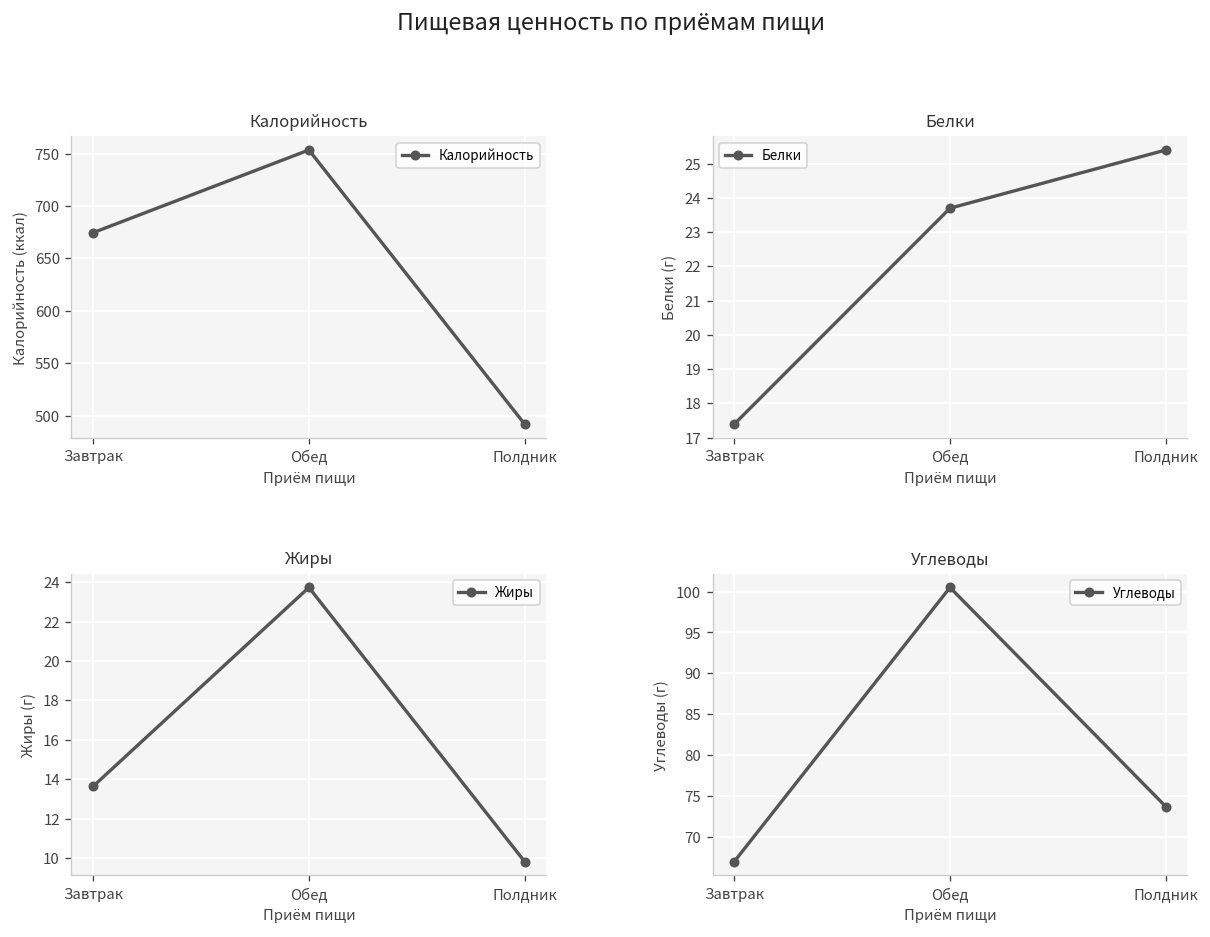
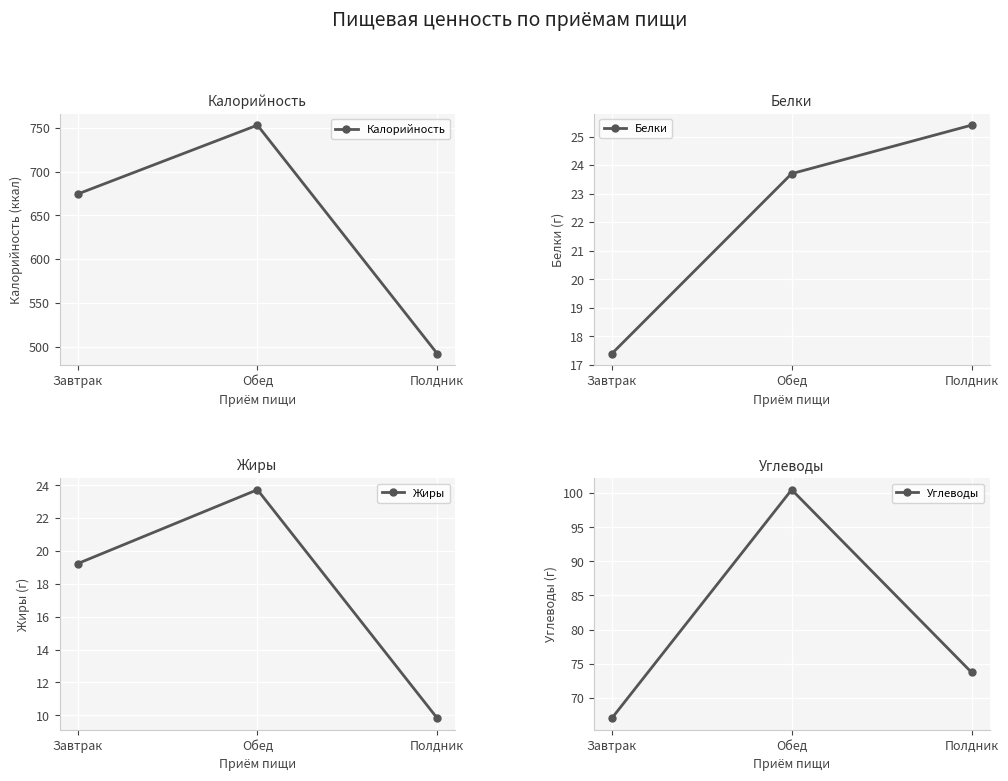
  {
    "Калорийность": {
      "Завтрак": 670,
      "Обед": 750,
      "Полдник": 490
    },
    "Белки": {
      "Завтрак": 17.4,
      "Обед": 23.7,
      "Полдник": 25.4
    },
    "Жиры": {
-     "Завтрак": 13.6,
+     "Завтрак": 19.2,
      "Обед": 23.7,
      "Полдник": 9.8
    },
    "Углеводы": {
      "Завтрак": 67,
      "Обед": 101,
      "Полдник": 74
    }
  }
